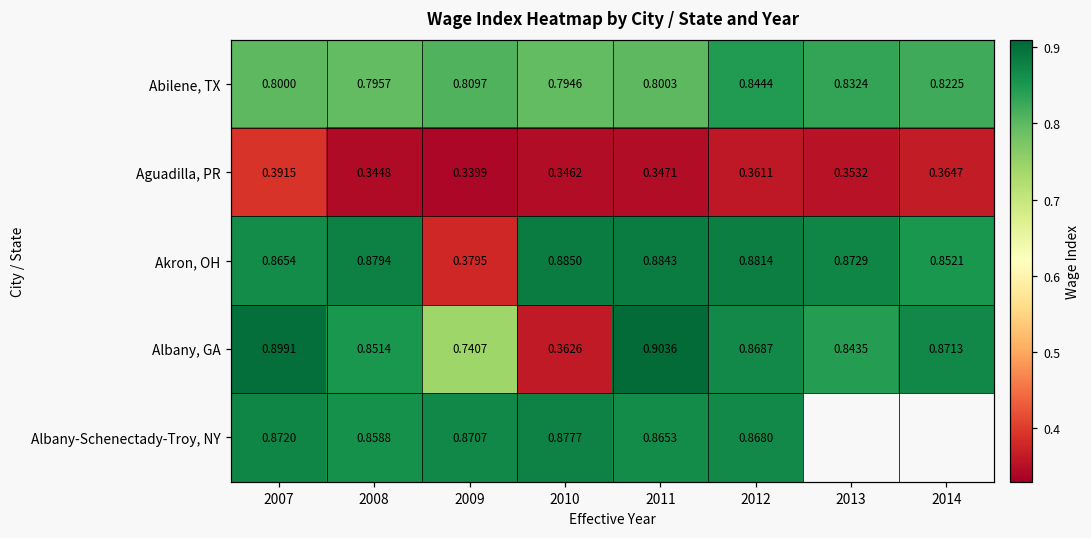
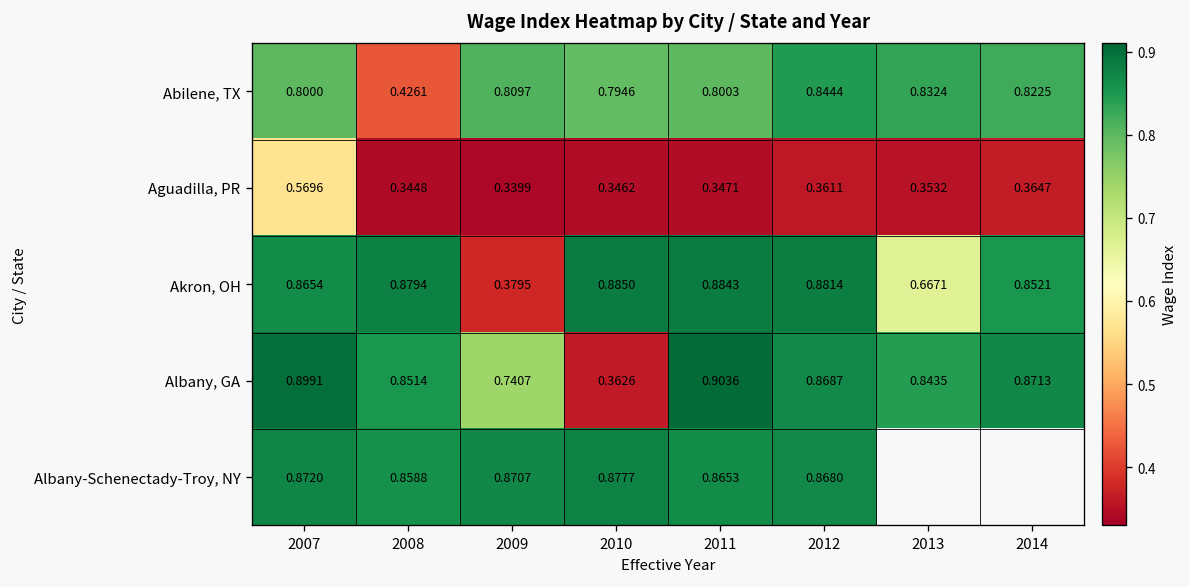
  {
    "Abilene, TX": {
      "2007": 0.8000,
-     "2008": 0.7957,
+     "2008": 0.4261,
      "2009": 0.8097,
      "2010": 0.7946,
      "2011": 0.8003,
      "2012": 0.8444,
      "2013": 0.8324,
      "2014": 0.8225
    },
    "Aguadilla, PR": {
-     "2007": 0.3915,
+     "2007": 0.5696,
      "2008": 0.3448,
      "2009": 0.3399,
      "2010": 0.3462,
      "2011": 0.3471,
      "2012": 0.3611,
      "2013": 0.3532,
      "2014": 0.3647
    },
    "Akron, OH": {
      "2007": 0.8654,
      "2008": 0.8794,
      "2009": 0.3795,
      "2010": 0.8850,
      "2011": 0.8843,
      "2012": 0.8814,
-     "2013": 0.8729,
+     "2013": 0.6671,
      "2014": 0.8521
    },
    "Albany, GA": {
      "2007": 0.8991,
      "2008": 0.8514,
      "2009": 0.7407,
      "2010": 0.3626,
      "2011": 0.9036,
      "2012": 0.8687,
      "2013": 0.8435,
      "2014": 0.8713
    },
    "Albany-Schenectady-Troy, NY": {
      "2007": 0.8720,
      "2008": 0.8588,
      "2009": 0.8707,
      "2010": 0.8777,
      "2011": 0.8653,
      "2012": 0.8680
    }
  }
